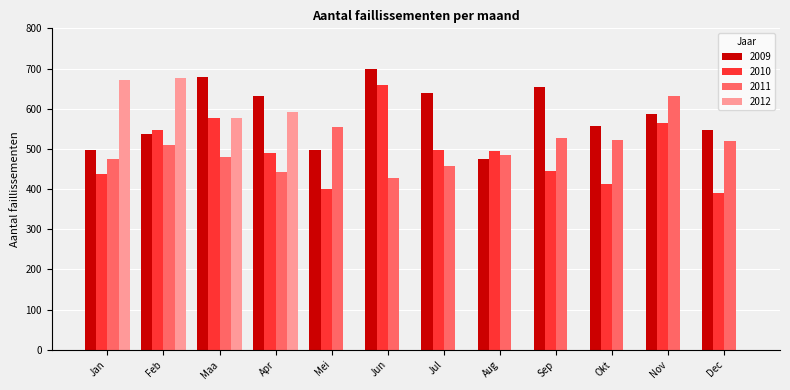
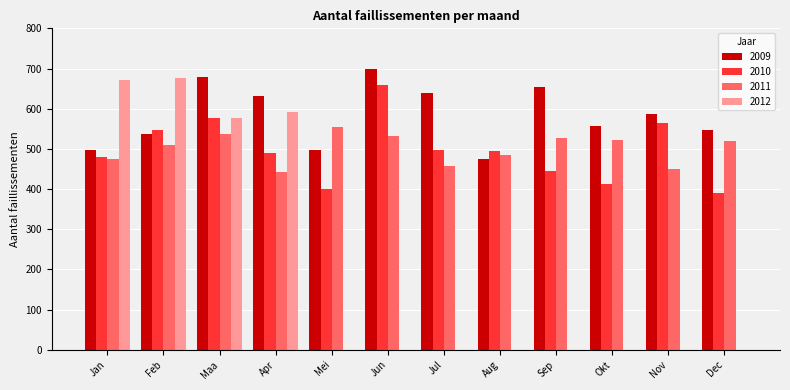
  {
    "2009": {
      "Jan": 500,
      "Feb": 540,
      "Maa": 680,
      "Apr": 630,
      "Mei": 500,
      "Jun": 700,
      "Jul": 640,
      "Aug": 480,
      "Sep": 650,
      "Okt": 560,
      "Nov": 590,
      "Dec": 550
    },
    "2010": {
-     "Jan": 440,
+     "Jan": 480,
      "Feb": 550,
      "Maa": 580,
      "Apr": 490,
      "Mei": 400,
      "Jun": 660,
      "Jul": 500,
      "Aug": 500,
      "Sep": 450,
      "Okt": 410,
      "Nov": 560,
      "Dec": 390
    },
    "2011": {
      "Jan": 480,
      "Feb": 510,
-     "Maa": 480,
+     "Maa": 540,
      "Apr": 440,
      "Mei": 560,
-     "Jun": 430,
+     "Jun": 530,
      "Jul": 460,
      "Aug": 490,
      "Sep": 530,
      "Okt": 520,
-     "Nov": 630,
+     "Nov": 450,
      "Dec": 520
    },
    "2012": {
      "Jan": 670,
      "Feb": 680,
      "Maa": 580,
      "Apr": 590,
      "Mei": 0,
      "Jun": 0,
      "Jul": 0,
      "Aug": 0,
      "Sep": 0,
      "Okt": 0,
      "Nov": 0,
      "Dec": 0
    }
  }
